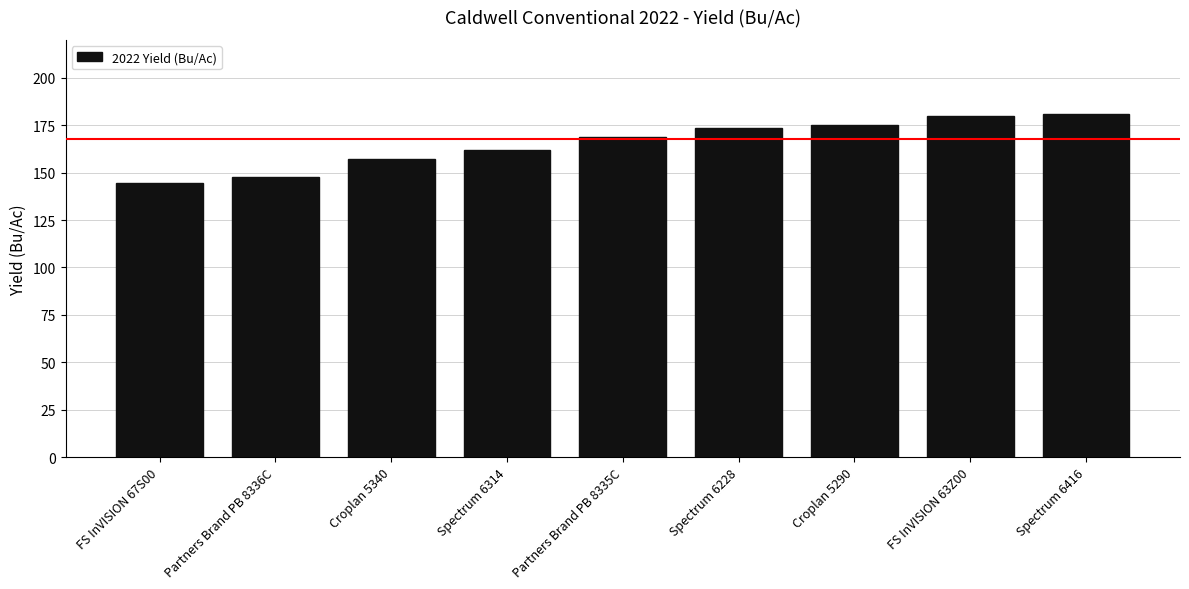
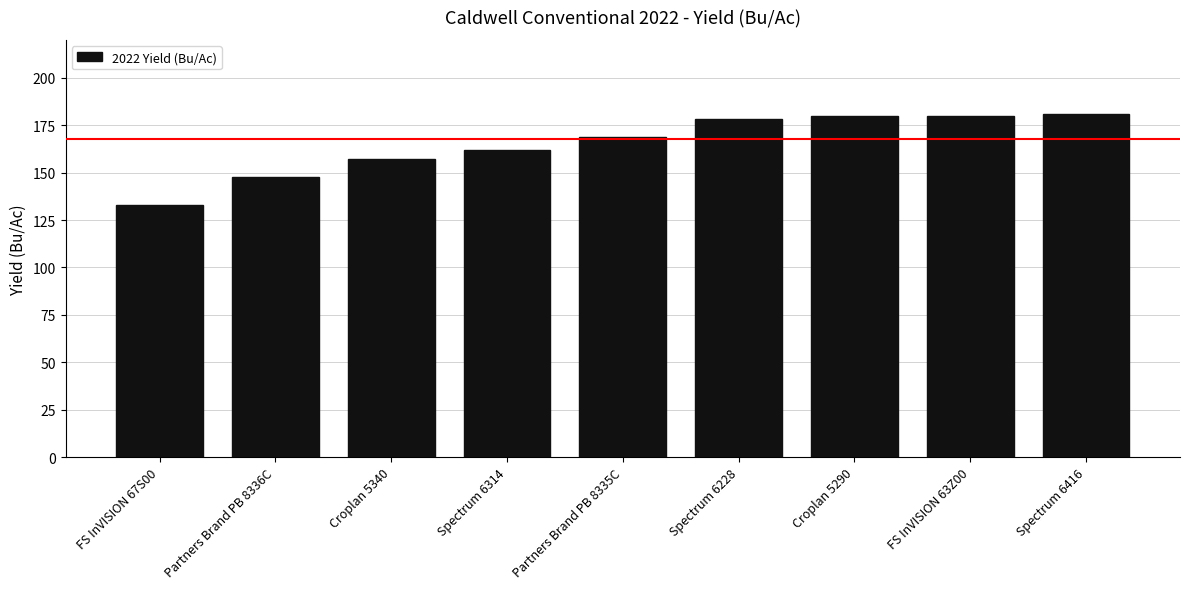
  {
-   "FS InVISION 67S00": 145,
+   "FS InVISION 67S00": 133,
    "Partners Brand PB 8336C": 147,
    "Croplan 5340": 157,
    "Spectrum 6314": 162,
    "Partners Brand PB 8335C": 169,
-   "Spectrum 6228": 173,
-   "Croplan 5290": 175,
+   "Spectrum 6228": 178,
+   "Croplan 5290": 180,
    "FS InVISION 63Z00": 180,
    "Spectrum 6416": 181
  }
